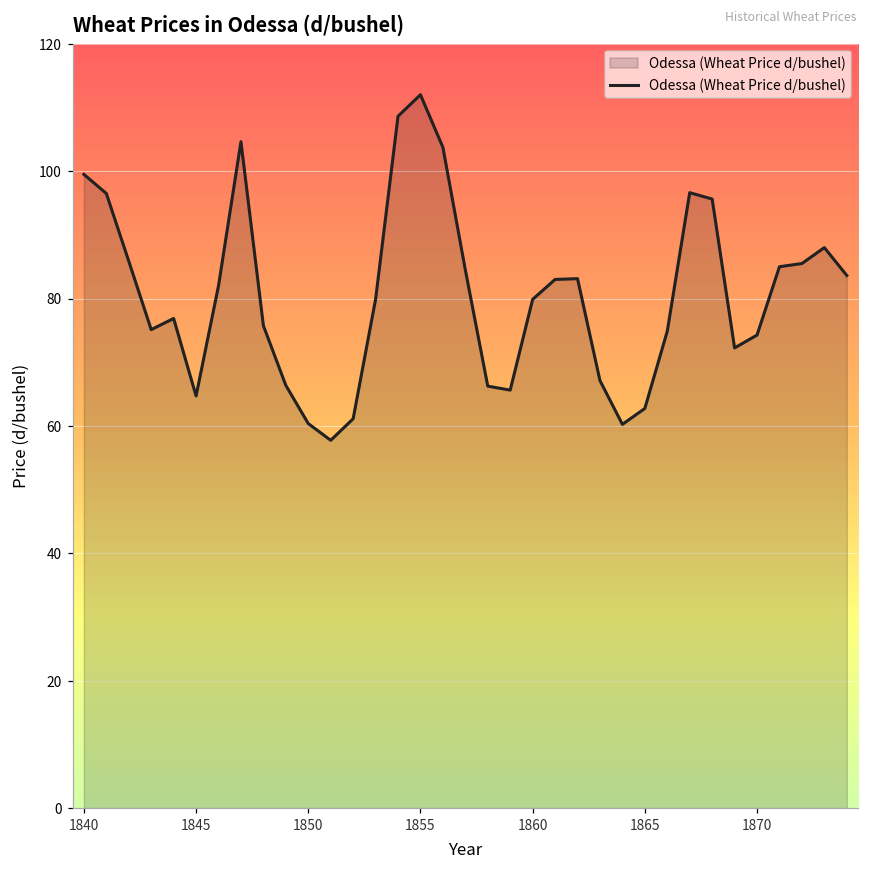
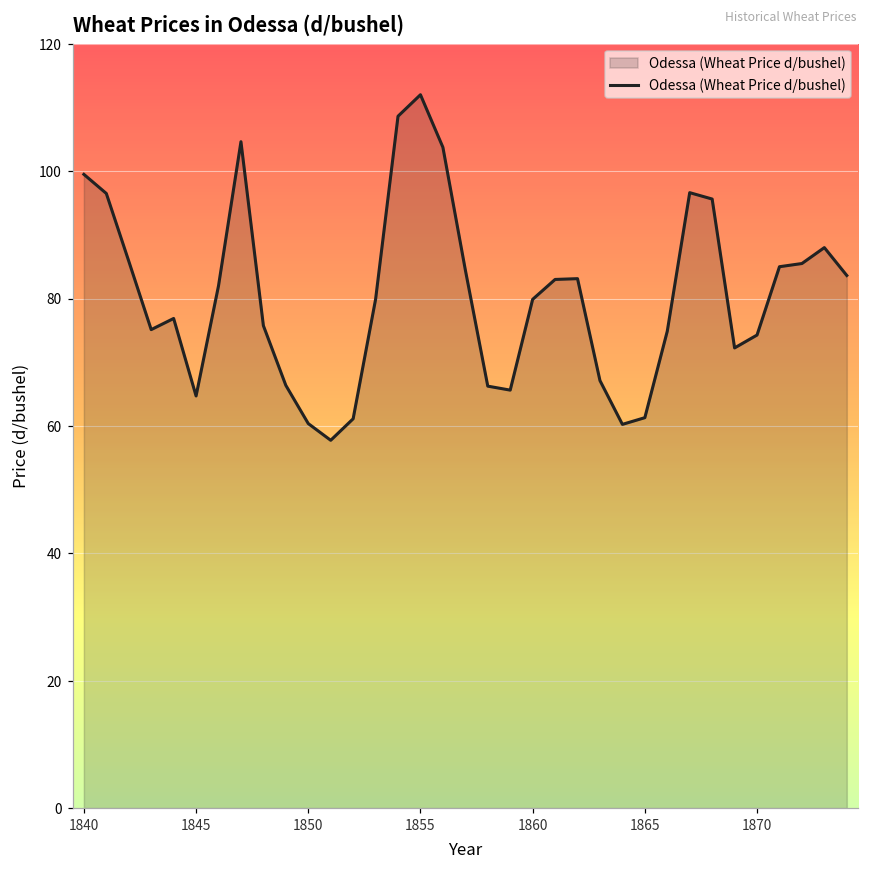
  {
    "1840": 100,
    "1845": 65,
    "1850": 60,
    "1855": 112,
    "1860": 80,
-   "1865": 63,
+   "1865": 61,
    "1870": 74
  }
